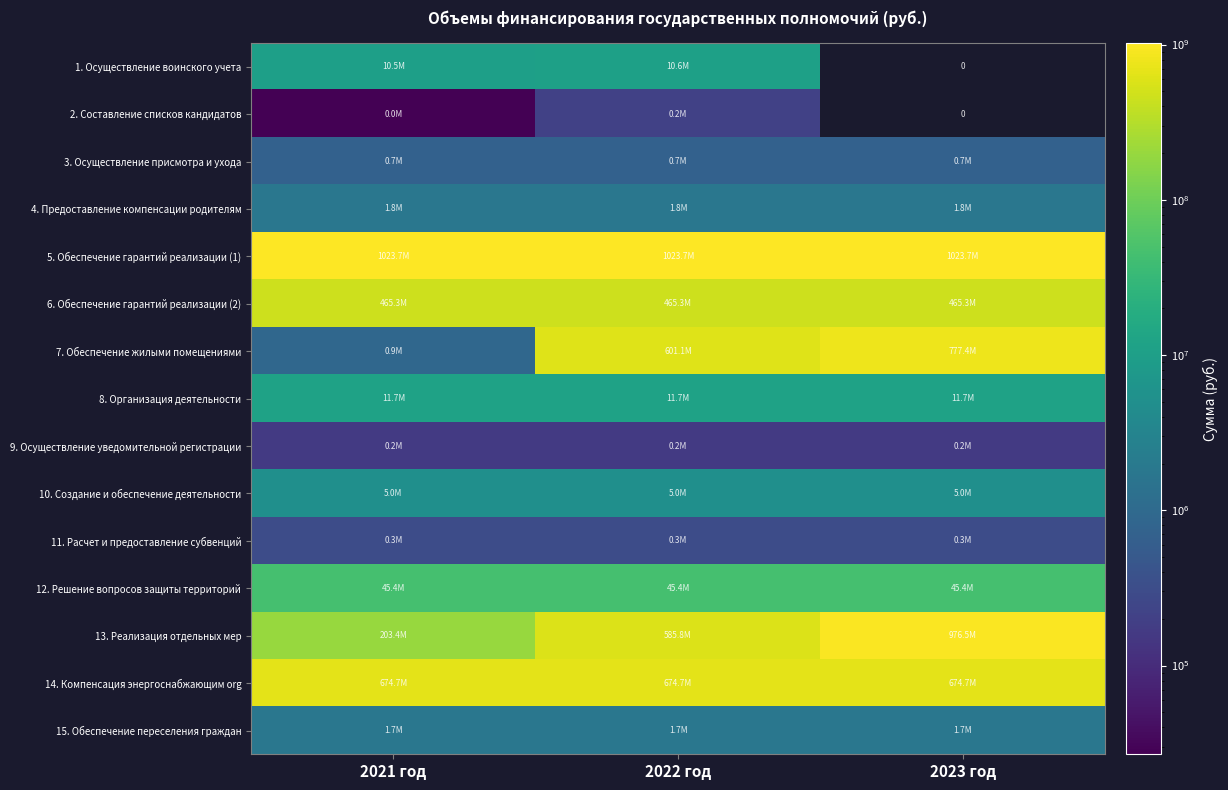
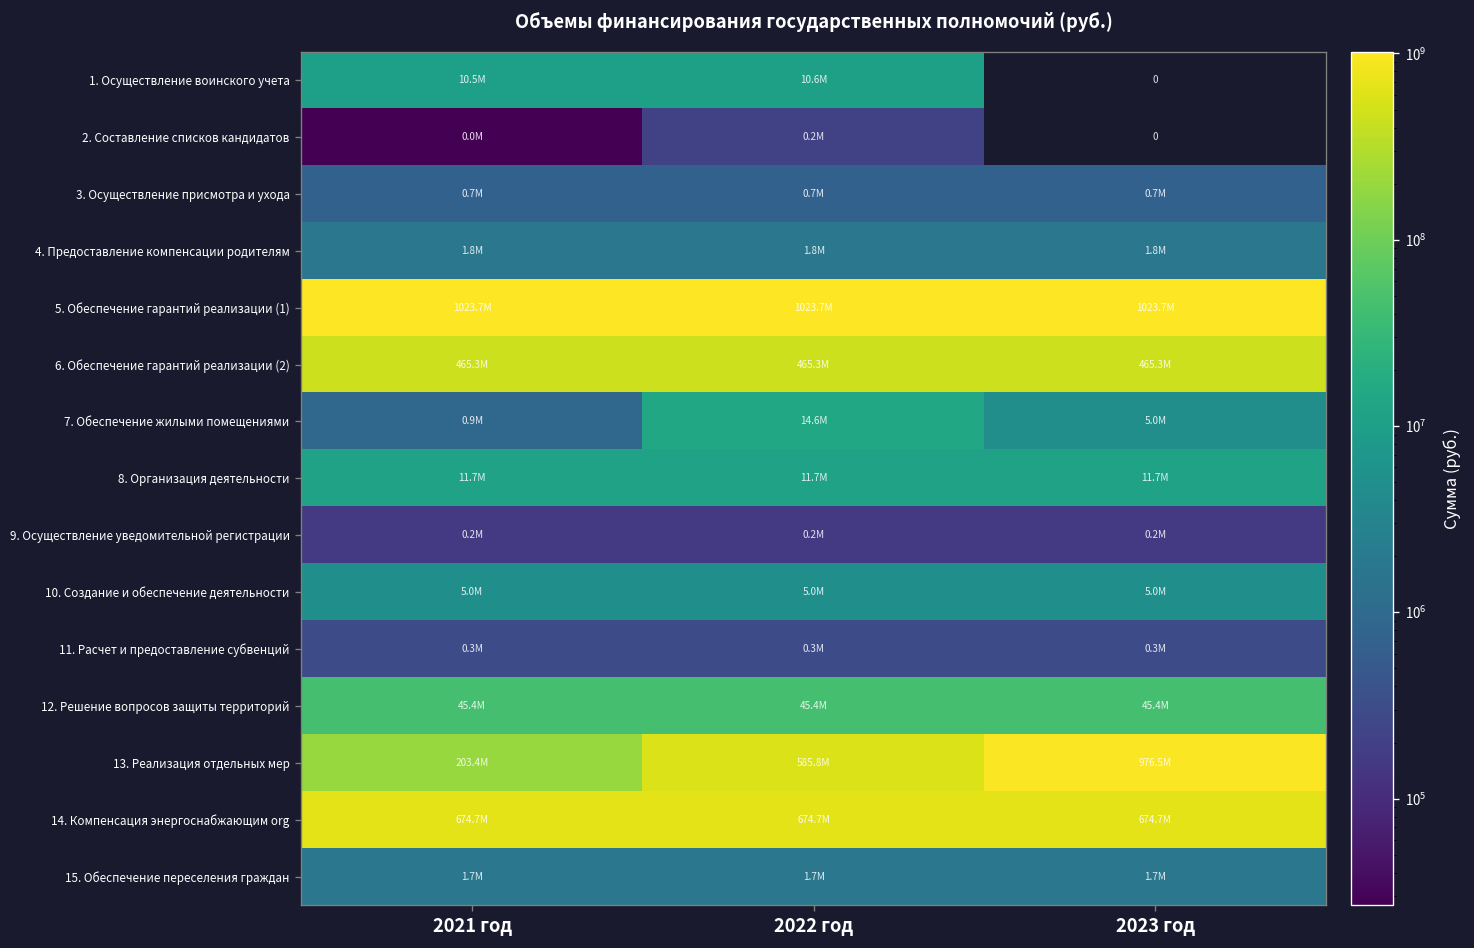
  {
    "1. Осуществление воинского учета": {
      "2021 год": "10.5M",
      "2022 год": "10.6M"
    },
    "2. Составление списков кандидатов": {
      "2021 год": "0.0M",
      "2022 год": "0.2M"
    },
    "3. Осуществление присмотра и ухода": {
      "2021 год": "0.7M",
      "2022 год": "0.7M",
      "2023 год": "0.7M"
    },
    "4. Предоставление компенсации родителям": {
      "2021 год": "1.8M",
      "2022 год": "1.8M",
      "2023 год": "1.8M"
    },
    "5. Обеспечение гарантий реализации (1)": {
      "2021 год": "1023.7M",
      "2022 год": "1023.7M",
      "2023 год": "1023.7M"
    },
    "6. Обеспечение гарантий реализации (2)": {
      "2021 год": "465.3M",
      "2022 год": "465.3M",
      "2023 год": "465.3M"
    },
    "7. Обеспечение жилыми помещениями": {
      "2021 год": "0.9M",
-     "2022 год": "601.1M",
-     "2023 год": "777.4M"
+     "2022 год": "14.6M",
+     "2023 год": "5.0M"
    },
    "8. Организация деятельности": {
      "2021 год": "11.7M",
      "2022 год": "11.7M",
      "2023 год": "11.7M"
    },
    "9. Осуществление уведомительной регистрации": {
      "2021 год": "0.2M",
      "2022 год": "0.2M",
      "2023 год": "0.2M"
    },
    "10. Создание и обеспечение деятельности": {
      "2021 год": "5.0M",
      "2022 год": "5.0M",
      "2023 год": "5.0M"
    },
    "11. Расчет и предоставление субвенций": {
      "2021 год": "0.3M",
      "2022 год": "0.3M",
      "2023 год": "0.3M"
    },
    "12. Решение вопросов защиты территорий": {
      "2021 год": "45.4M",
      "2022 год": "45.4M",
      "2023 год": "45.4M"
    },
    "13. Реализация отдельных мер": {
      "2021 год": "203.4M",
      "2022 год": "585.8M",
      "2023 год": "976.5M"
    },
    "14. Компенсация энергоснабжающим org": {
      "2021 год": "674.7M",
      "2022 год": "674.7M",
      "2023 год": "674.7M"
    },
    "15. Обеспечение переселения граждан": {
      "2021 год": "1.7M",
      "2022 год": "1.7M",
      "2023 год": "1.7M"
    }
  }
